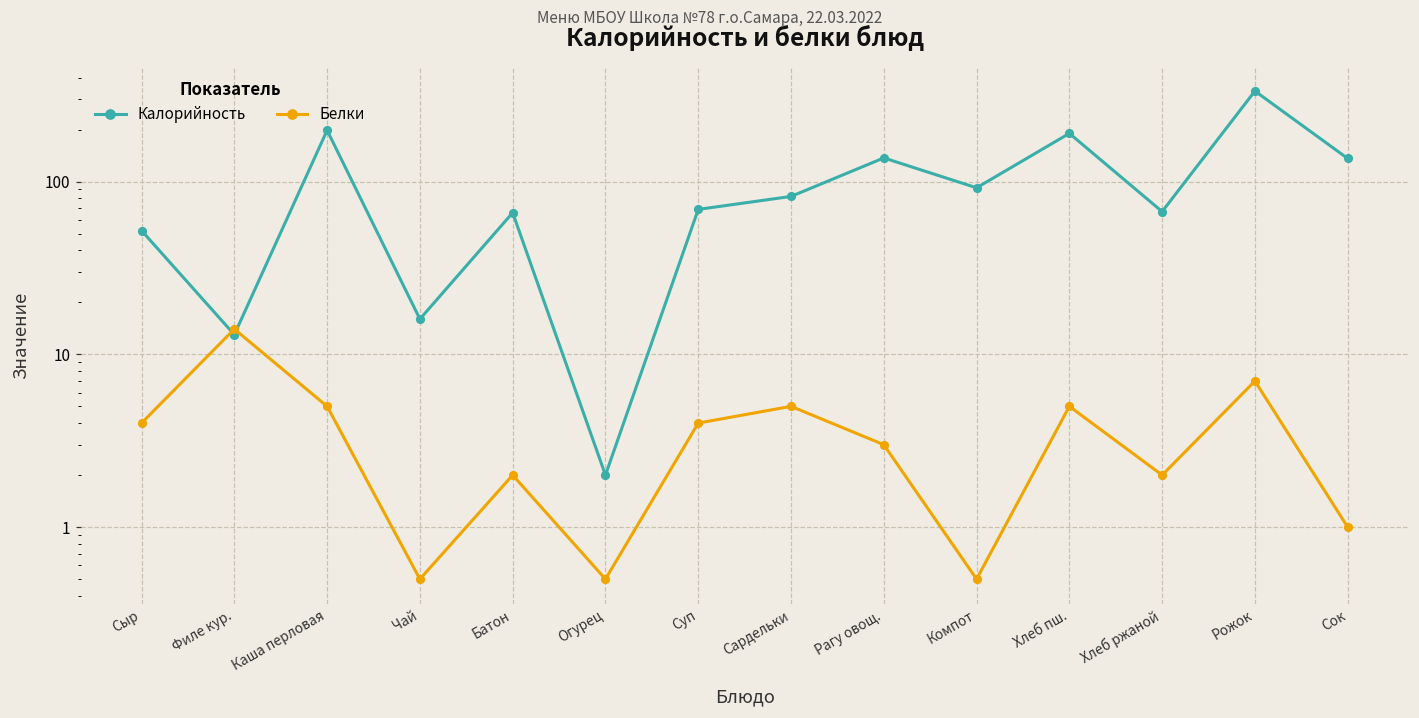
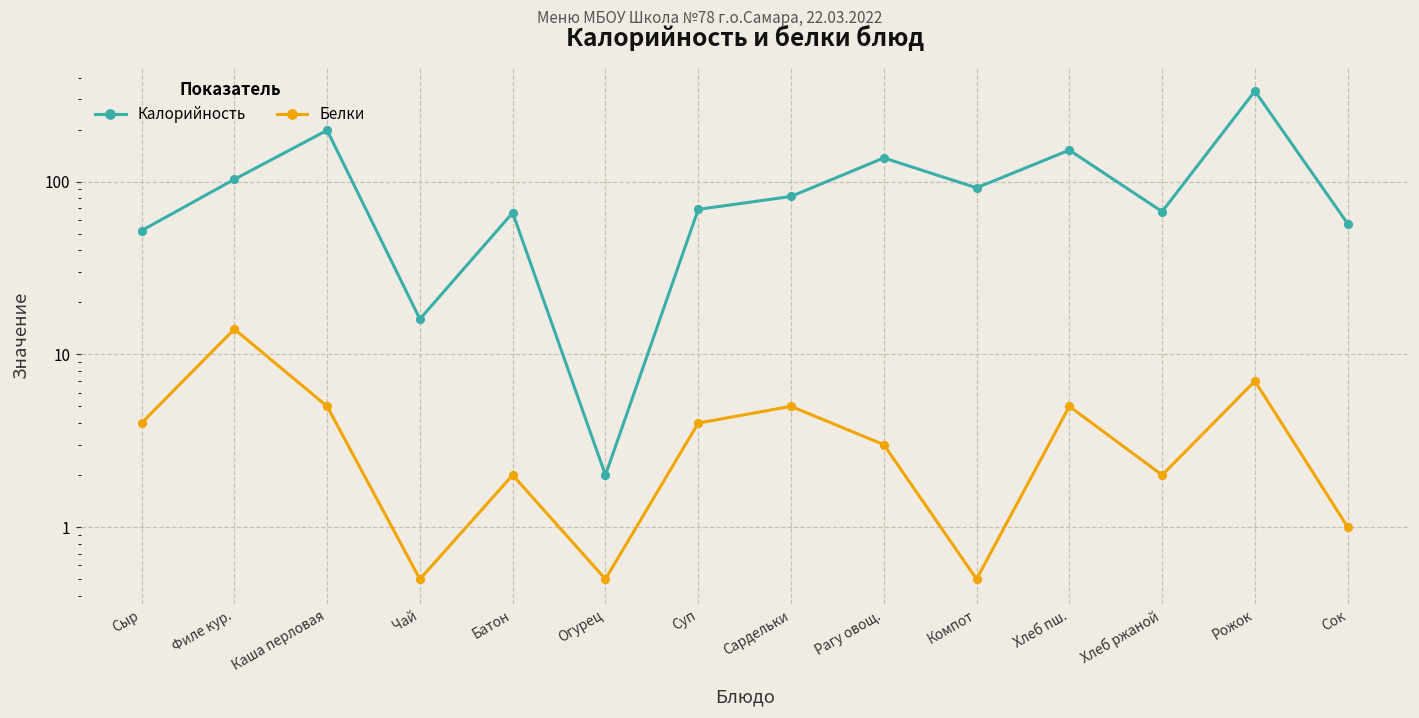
  {
    "Калорийность": {
      "Сыр": 52,
-     "Филе кур.": 13,
+     "Филе кур.": 100,
      "Каша перловая": 200,
      "Чай": 16,
      "Батон": 66,
      "Огурец": 2,
      "Суп": 70,
      "Сардельки": 80,
      "Рагу овощ.": 140,
      "Компот": 90,
-     "Хлеб пш.": 190,
+     "Хлеб пш.": 150,
      "Хлеб ржаной": 67,
      "Рожок": 330,
-     "Сок": 140
+     "Сок": 57
    },
    "Белки": {
      "Сыр": 4,
      "Филе кур.": 14,
      "Каша перловая": 5,
      "Чай": 0.50,
      "Батон": 2,
      "Огурец": 0.50,
      "Суп": 4,
      "Сардельки": 5,
      "Рагу овощ.": 3,
      "Компот": 0.50,
      "Хлеб пш.": 5,
      "Хлеб ржаной": 2,
      "Рожок": 7,
      "Сок": 1
    }
  }
